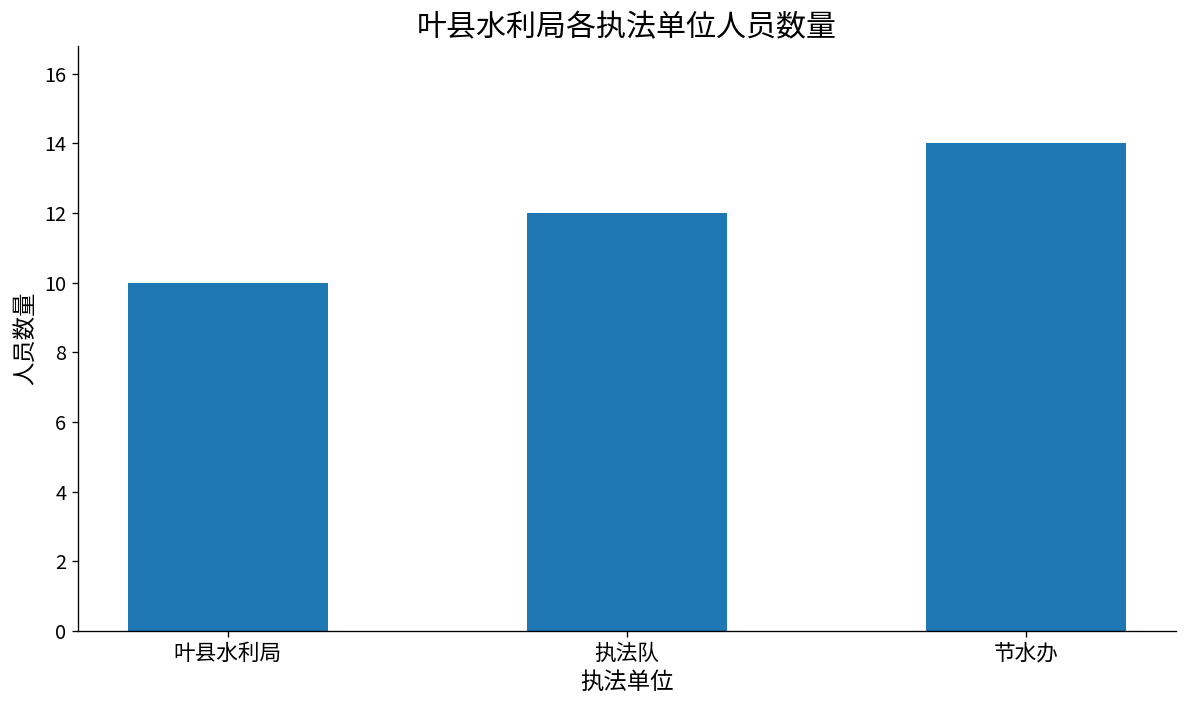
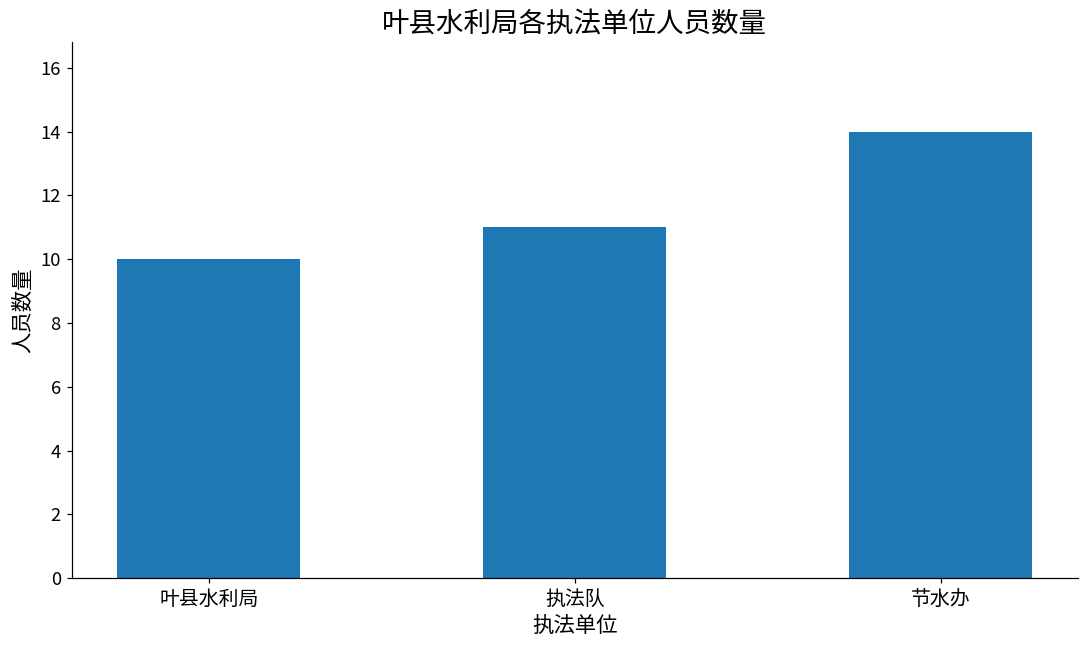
  {
    "叶县水利局": 10,
-   "执法队": 12,
+   "执法队": 11,
    "节水办": 14
  }
